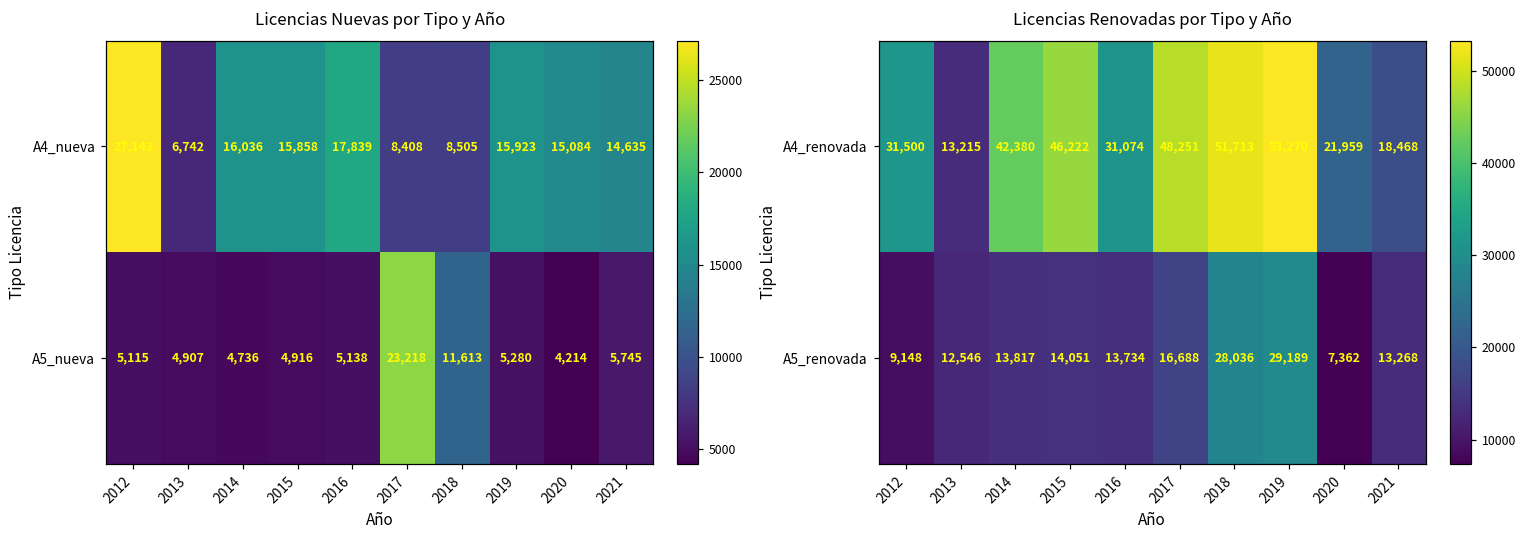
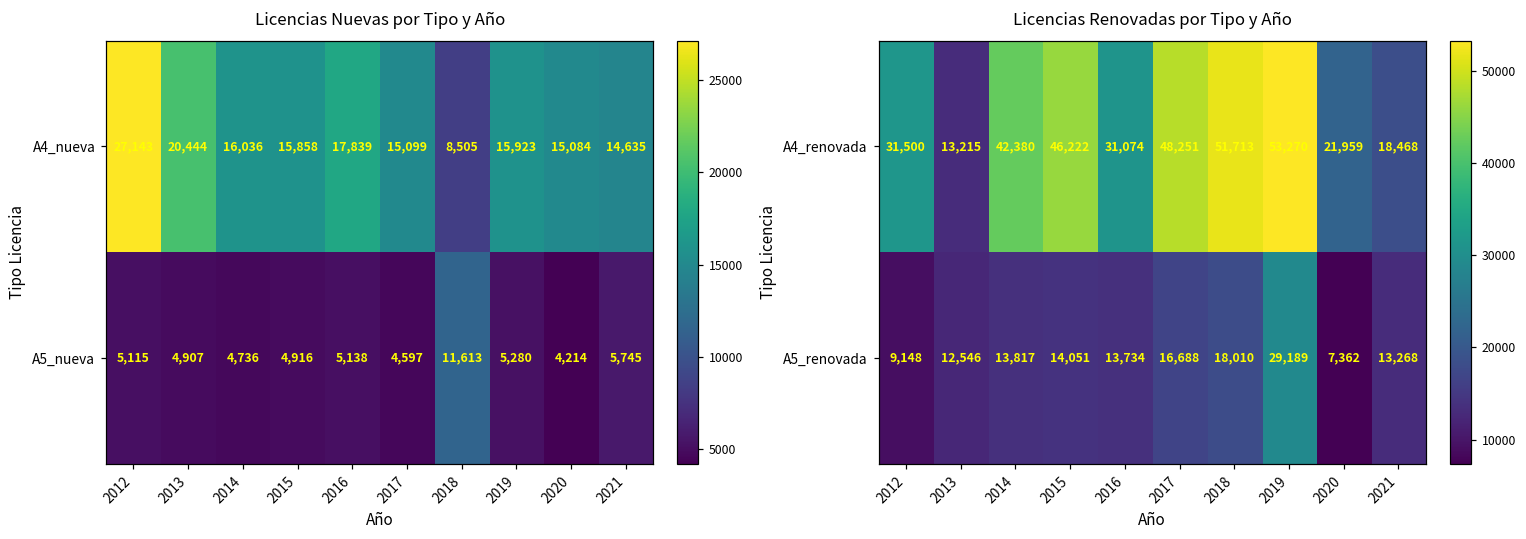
  {
    "Licencias Nuevas por Tipo y Año": {
      "A4_nueva": {
-       "2013": "6,742",
+       "2013": "20,444",
        "2014": "16,036",
        "2015": "15,858",
        "2016": "17,839",
-       "2017": "8,408",
+       "2017": "15,099",
        "2018": "8,505",
        "2019": "15,923",
        "2020": "15,084",
        "2021": "14,635"
      },
      "A5_nueva": {
        "2012": "5,115",
        "2013": "4,907",
        "2014": "4,736",
        "2015": "4,916",
        "2016": "5,138",
-       "2017": "23,218",
+       "2017": "4,597",
        "2018": "11,613",
        "2019": "5,280",
        "2020": "4,214",
        "2021": "5,745"
      }
    },
    "Licencias Renovadas por Tipo y Año": {
      "A4_renovada": {
        "2012": "31,500",
        "2013": "13,215",
        "2014": "42,380",
        "2015": "46,222",
        "2016": "31,074",
        "2017": "48,251",
        "2020": "21,959",
        "2021": "18,468"
      },
      "A5_renovada": {
        "2012": "9,148",
        "2013": "12,546",
        "2014": "13,817",
        "2015": "14,051",
        "2016": "13,734",
        "2017": "16,688",
-       "2018": "28,036",
+       "2018": "18,010",
        "2019": "29,189",
        "2020": "7,362",
        "2021": "13,268"
      }
    }
  }
